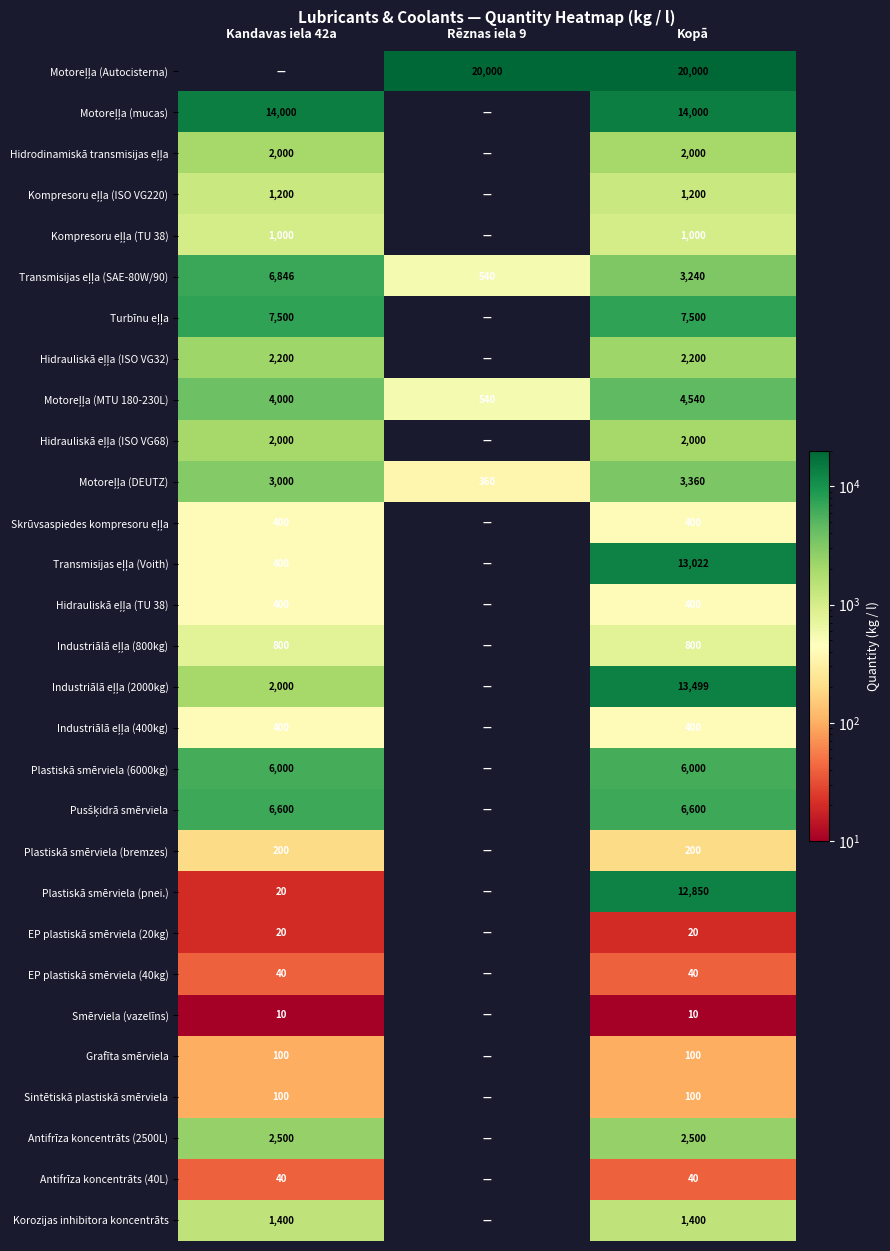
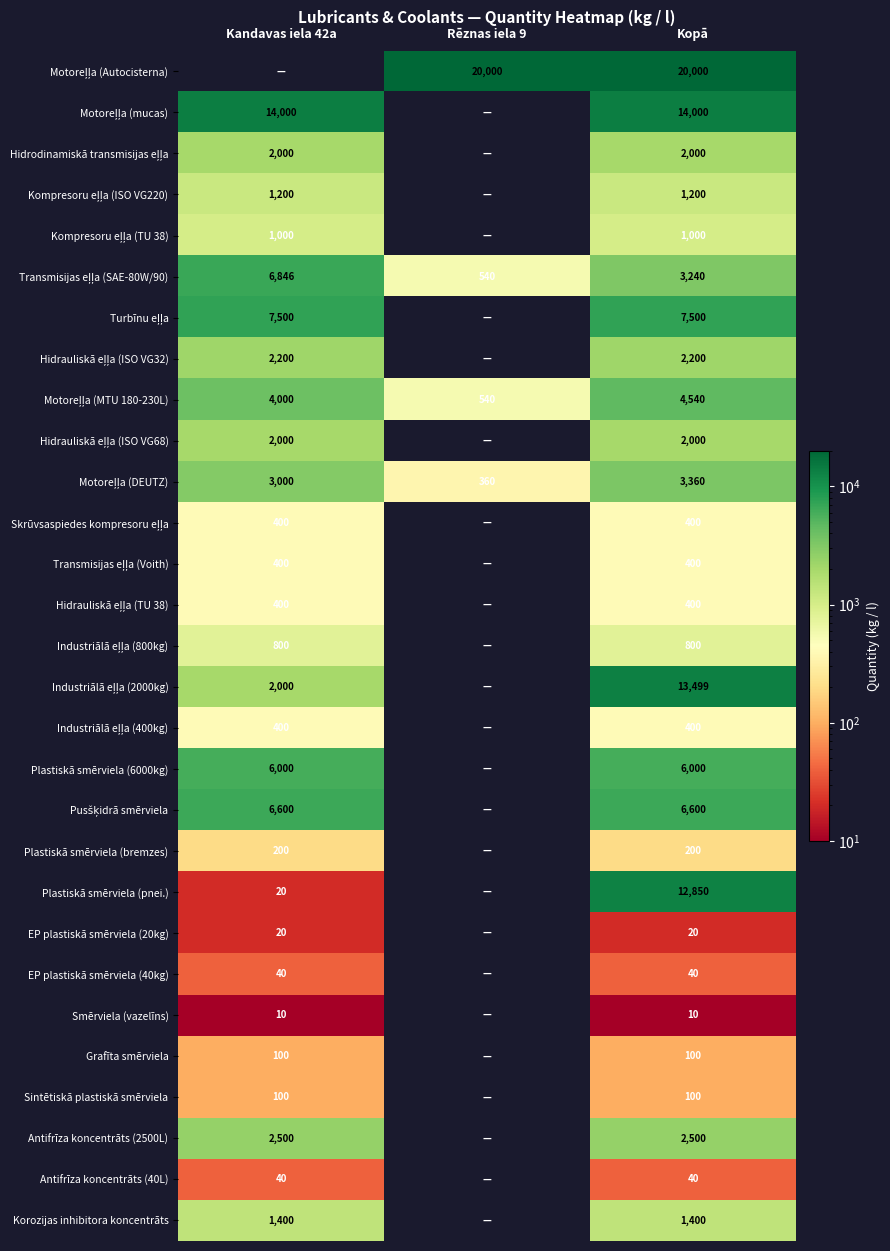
  {
    "Motoreļļa (Autocisterna)": {
      "Rēznas iela 9": "20,000",
      "Kopā": "20,000"
    },
    "Motoreļļa (mucas)": {
      "Kandavas iela 42a": "14,000",
      "Kopā": "14,000"
    },
    "Hidrodinamiskā transmisijas eļļa": {
      "Kandavas iela 42a": "2,000",
      "Kopā": "2,000"
    },
    "Kompresoru eļļa (ISO VG220)": {
      "Kandavas iela 42a": "1,200",
      "Kopā": "1,200"
    },
    "Kompresoru eļļa (TU 38)": {
      "Kandavas iela 42a": "1,000",
      "Kopā": "1,000"
    },
    "Transmisijas eļļa (SAE-80W/90)": {
      "Kandavas iela 42a": "6,846",
      "Rēznas iela 9": "540",
      "Kopā": "3,240"
    },
    "Turbīnu eļļa": {
      "Kandavas iela 42a": "7,500",
      "Kopā": "7,500"
    },
    "Hidrauliskā eļļa (ISO VG32)": {
      "Kandavas iela 42a": "2,200",
      "Kopā": "2,200"
    },
    "Motoreļļa (MTU 180-230L)": {
      "Kandavas iela 42a": "4,000",
      "Rēznas iela 9": "540",
      "Kopā": "4,540"
    },
    "Hidrauliskā eļļa (ISO VG68)": {
      "Kandavas iela 42a": "2,000",
      "Kopā": "2,000"
    },
    "Motoreļļa (DEUTZ)": {
      "Kandavas iela 42a": "3,000",
      "Rēznas iela 9": "360",
      "Kopā": "3,360"
    },
    "Skrūvsaspiedes kompresoru eļļa": {
      "Kandavas iela 42a": "400",
      "Kopā": "400"
    },
    "Transmisijas eļļa (Voith)": {
      "Kandavas iela 42a": "400",
-     "Kopā": "13,022"
+     "Kopā": "400"
    },
    "Hidrauliskā eļļa (TU 38)": {
      "Kandavas iela 42a": "400",
      "Kopā": "400"
    },
    "Industriālā eļļa (800kg)": {
      "Kandavas iela 42a": "800",
      "Kopā": "800"
    },
    "Industriālā eļļa (2000kg)": {
      "Kandavas iela 42a": "2,000",
      "Kopā": "13,499"
    },
    "Industriālā eļļa (400kg)": {
      "Kandavas iela 42a": "400",
      "Kopā": "400"
    },
    "Plastiskā smērviela (6000kg)": {
      "Kandavas iela 42a": "6,000",
      "Kopā": "6,000"
    },
    "Pusšķidrā smērviela": {
      "Kandavas iela 42a": "6,600",
      "Kopā": "6,600"
    },
    "Plastiskā smērviela (bremzes)": {
      "Kandavas iela 42a": "200",
      "Kopā": "200"
    },
    "Plastiskā smērviela (pnei.)": {
      "Kandavas iela 42a": "20",
      "Kopā": "12,850"
    },
    "EP plastiskā smērviela (20kg)": {
      "Kandavas iela 42a": "20",
      "Kopā": "20"
    },
    "EP plastiskā smērviela (40kg)": {
      "Kandavas iela 42a": "40",
      "Kopā": "40"
    },
    "Smērviela (vazelīns)": {
      "Kandavas iela 42a": "10",
      "Kopā": "10"
    },
    "Grafīta smērviela": {
      "Kandavas iela 42a": "100",
      "Kopā": "100"
    },
    "Sintētiskā plastiskā smērviela": {
      "Kandavas iela 42a": "100",
      "Kopā": "100"
    },
    "Antifrīza koncentrāts (2500L)": {
      "Kandavas iela 42a": "2,500",
      "Kopā": "2,500"
    },
    "Antifrīza koncentrāts (40L)": {
      "Kandavas iela 42a": "40",
      "Kopā": "40"
    },
    "Korozijas inhibitora koncentrāts": {
      "Kandavas iela 42a": "1,400",
      "Kopā": "1,400"
    }
  }
